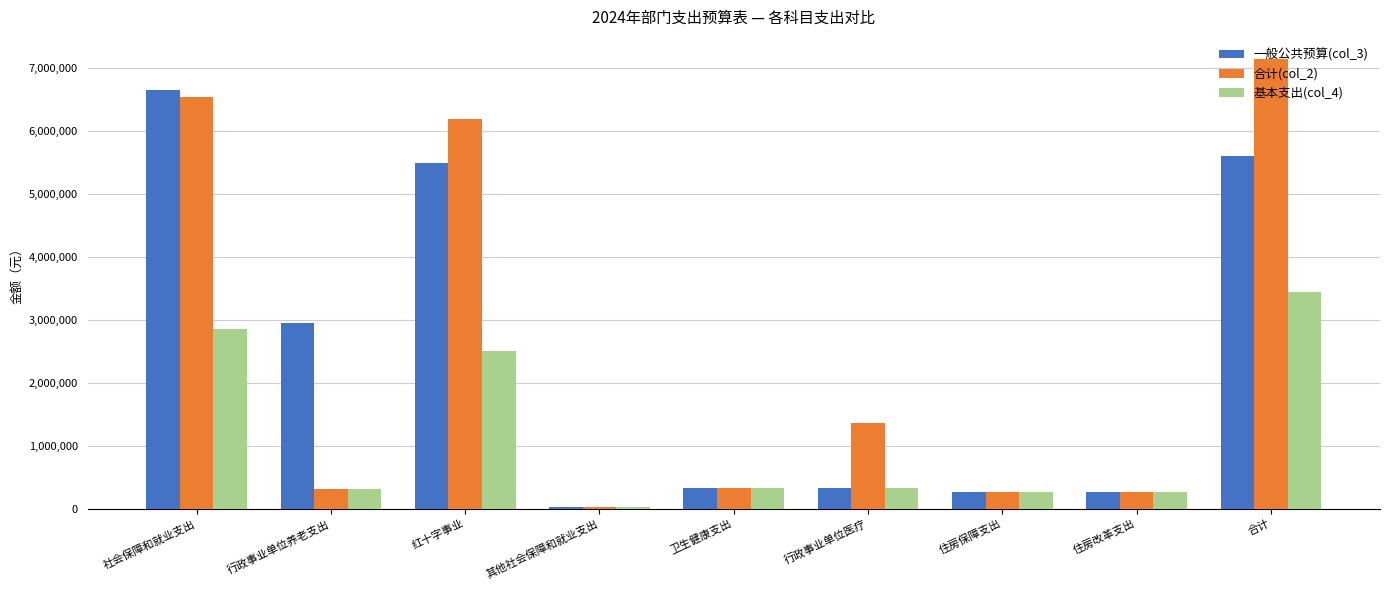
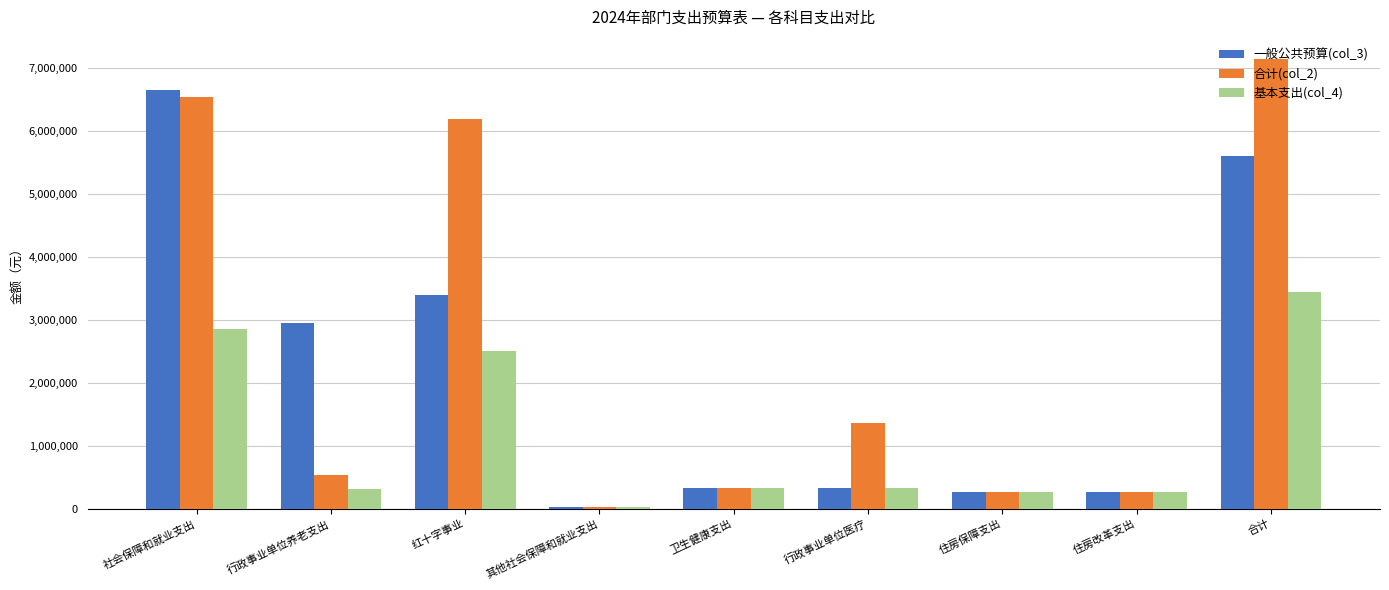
  {
    "一般公共预算(col_3)": {
      "社会保障和就业支出": "6,600,000",
      "行政事业单位养老支出": "2,900,000",
-     "红十字事业": "5,500,000",
+     "红十字事业": "3,400,000",
      "卫生健康支出": "300,000",
      "行政事业单位医疗": "300,000",
      "住房保障支出": "300,000",
      "住房改革支出": "300,000",
      "合计": "5,600,000"
    },
    "合计(col_2)": {
      "社会保障和就业支出": "6,500,000",
-     "行政事业单位养老支出": "300,000",
+     "行政事业单位养老支出": "500,000",
      "红十字事业": "6,200,000",
      "卫生健康支出": "300,000",
      "行政事业单位医疗": "1,400,000",
      "住房保障支出": "300,000",
      "住房改革支出": "300,000",
      "合计": "7,100,000"
    },
    "基本支出(col_4)": {
      "社会保障和就业支出": "2,900,000",
      "行政事业单位养老支出": "300,000",
      "红十字事业": "2,500,000",
      "卫生健康支出": "300,000",
      "行政事业单位医疗": "300,000",
      "住房保障支出": "300,000",
      "住房改革支出": "300,000",
      "合计": "3,400,000"
    }
  }
